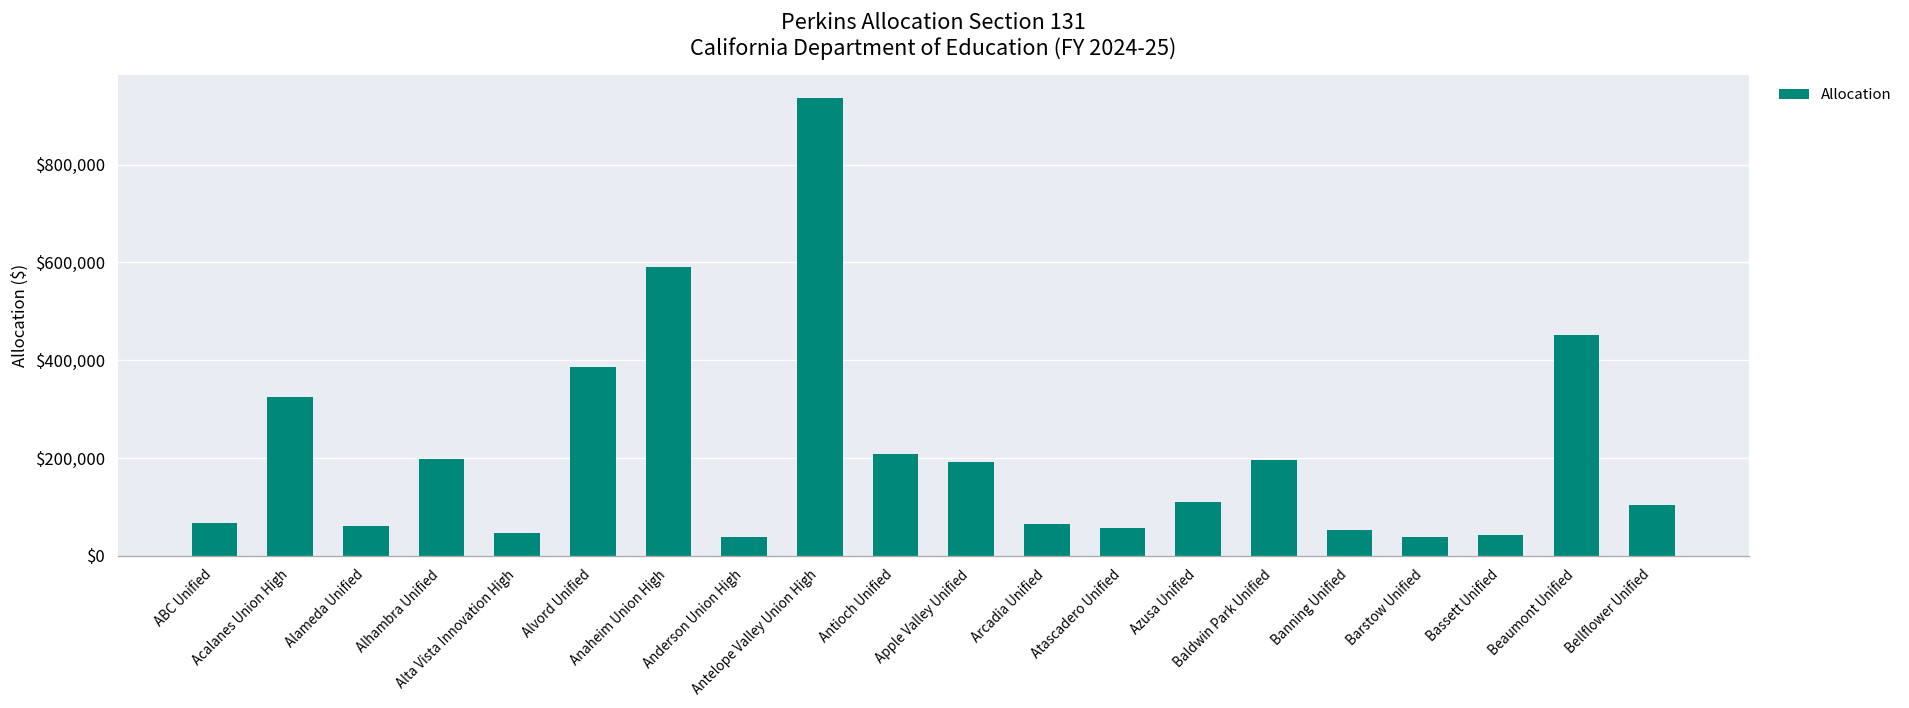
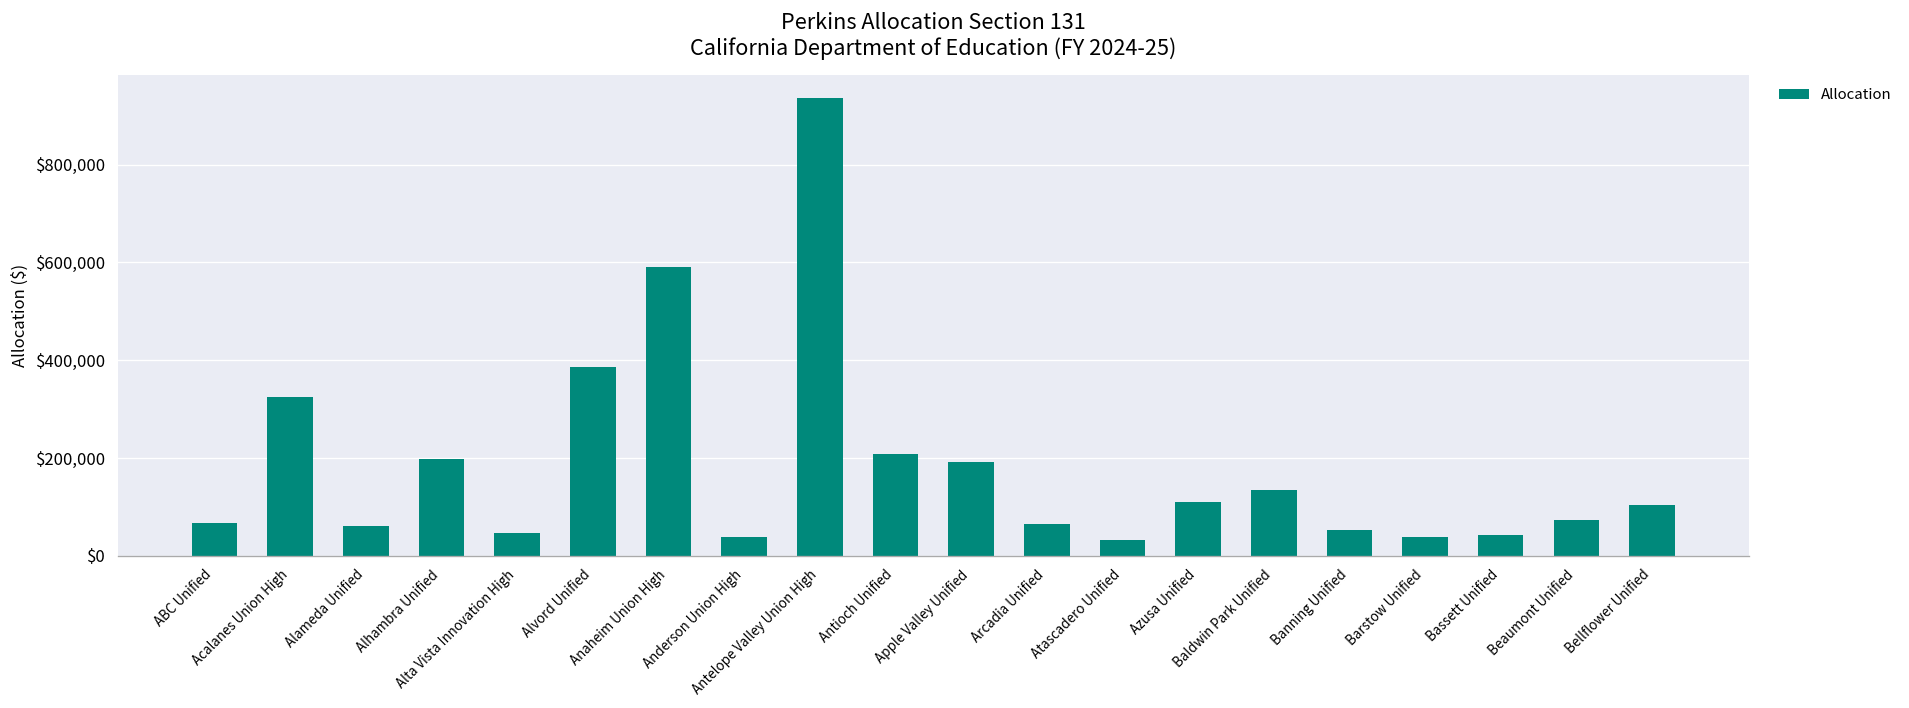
  {
    "ABC Unified": "$70,000",
    "Acalanes Union High": "$330,000",
    "Alameda Unified": "$60,000",
    "Alhambra Unified": "$200,000",
    "Alta Vista Innovation High": "$50,000",
    "Alvord Unified": "$390,000",
    "Anaheim Union High": "$590,000",
    "Anderson Union High": "$40,000",
    "Antelope Valley Union High": "$940,000",
    "Antioch Unified": "$210,000",
    "Apple Valley Unified": "$190,000",
    "Arcadia Unified": "$60,000",
-   "Atascadero Unified": "$60,000",
+   "Atascadero Unified": "$30,000",
    "Azusa Unified": "$110,000",
-   "Baldwin Park Unified": "$200,000",
+   "Baldwin Park Unified": "$130,000",
    "Banning Unified": "$50,000",
    "Barstow Unified": "$40,000",
    "Bassett Unified": "$40,000",
-   "Beaumont Unified": "$450,000",
+   "Beaumont Unified": "$70,000",
    "Bellflower Unified": "$100,000"
  }
